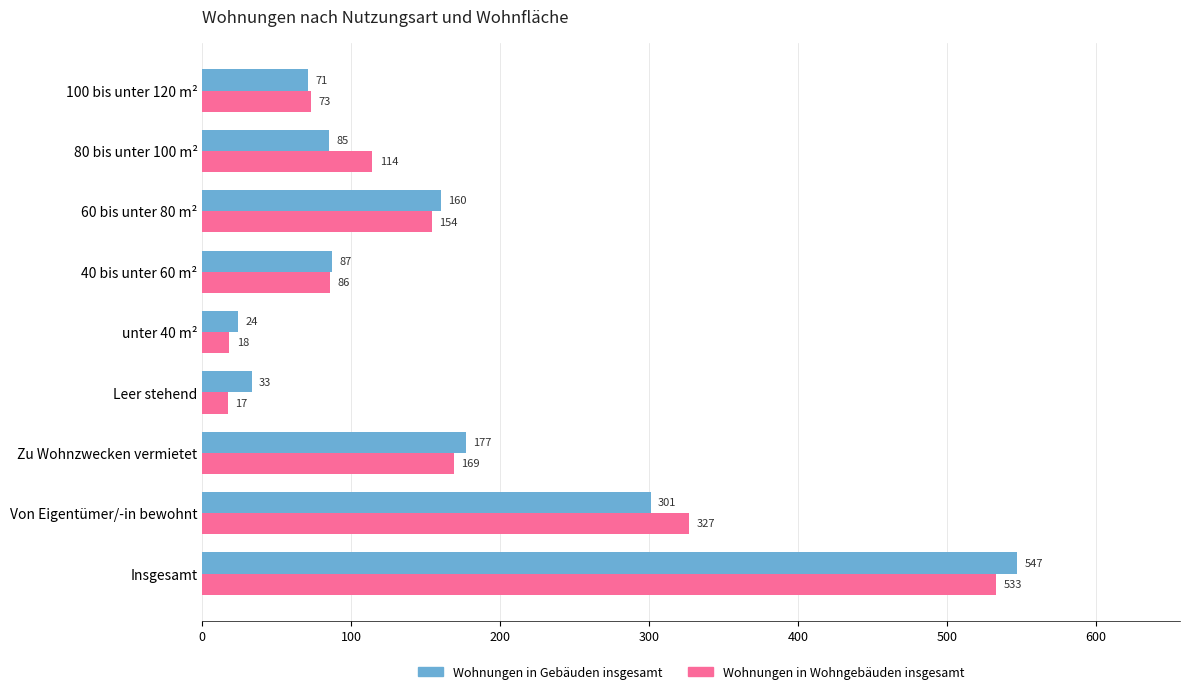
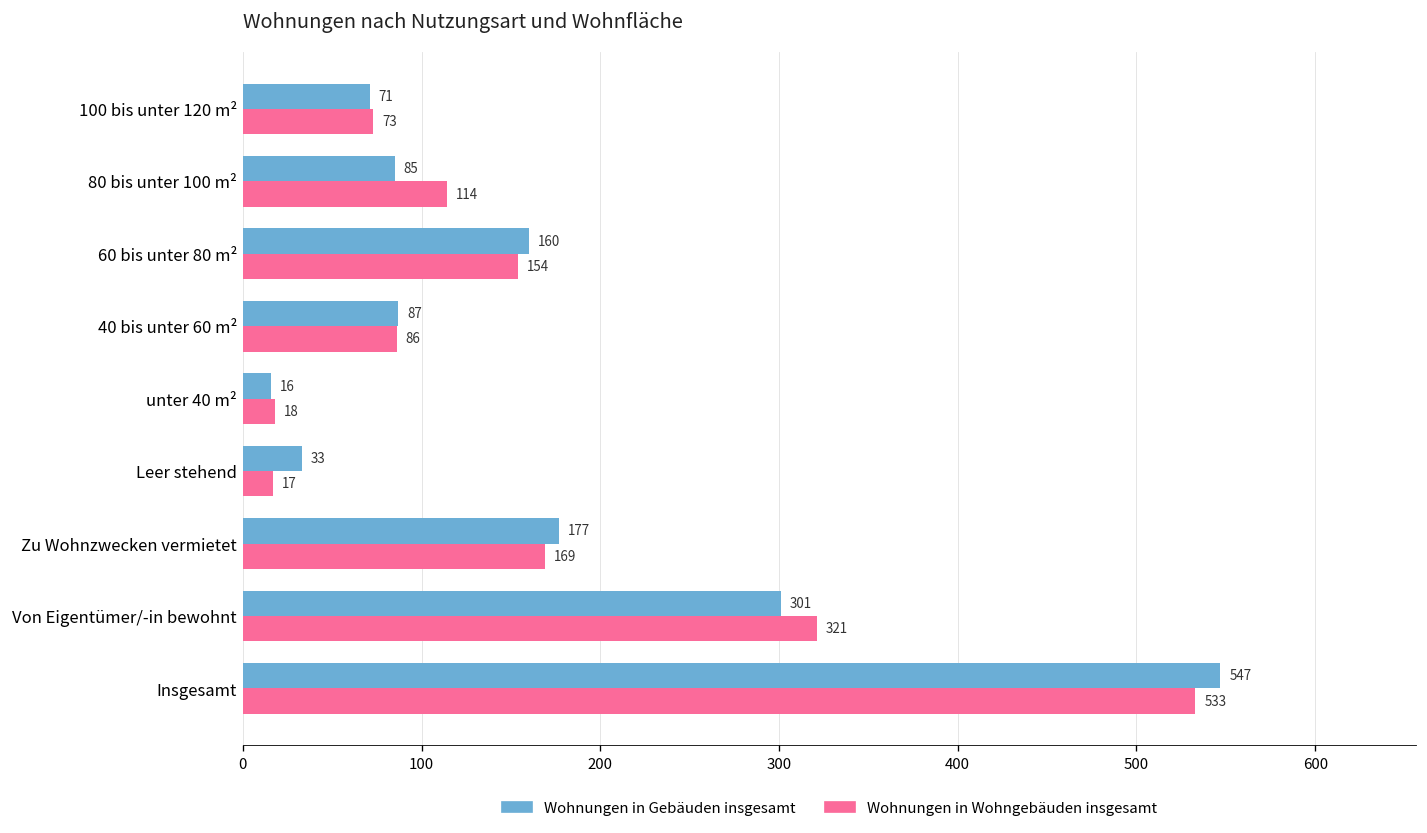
  {
    "Wohnungen in Gebäuden insgesamt": {
      "100 bis unter 120 m²": 71,
      "80 bis unter 100 m²": 85,
      "60 bis unter 80 m²": 160,
      "40 bis unter 60 m²": 87,
-     "unter 40 m²": 24,
+     "unter 40 m²": 16,
      "Leer stehend": 33,
      "Zu Wohnzwecken vermietet": 177,
      "Von Eigentümer/-in bewohnt": 301,
      "Insgesamt": 547
    },
    "Wohnungen in Wohngebäuden insgesamt": {
      "100 bis unter 120 m²": 73,
      "80 bis unter 100 m²": 114,
      "60 bis unter 80 m²": 154,
      "40 bis unter 60 m²": 86,
      "unter 40 m²": 18,
      "Leer stehend": 17,
      "Zu Wohnzwecken vermietet": 169,
-     "Von Eigentümer/-in bewohnt": 327,
+     "Von Eigentümer/-in bewohnt": 321,
      "Insgesamt": 533
    }
  }
